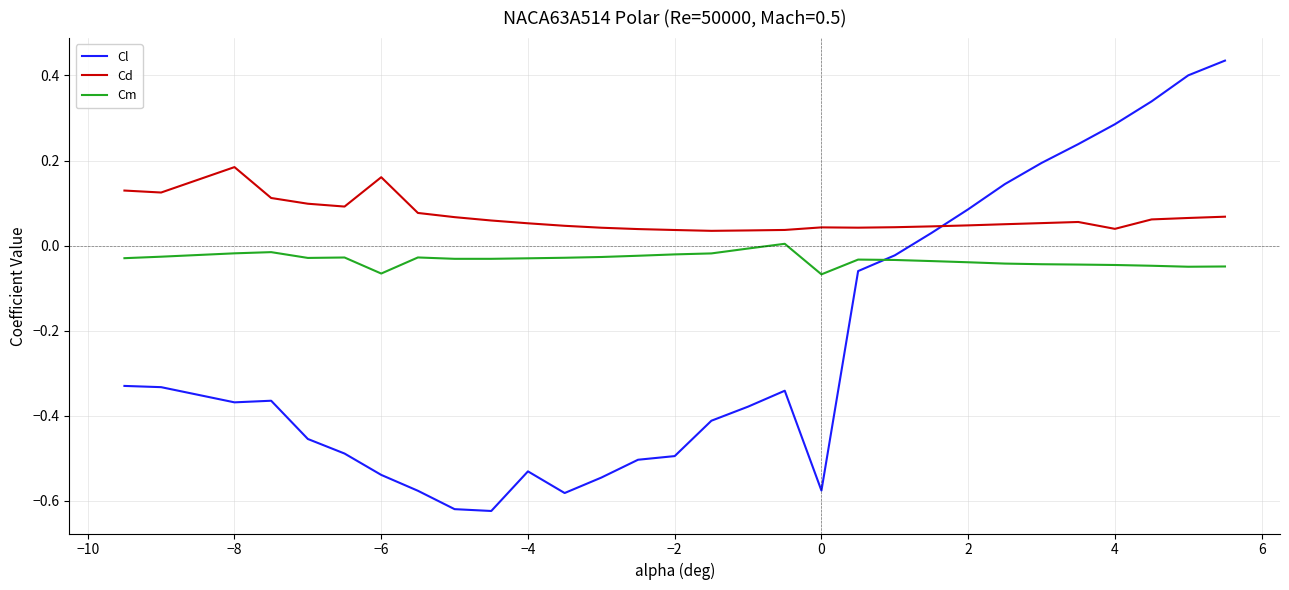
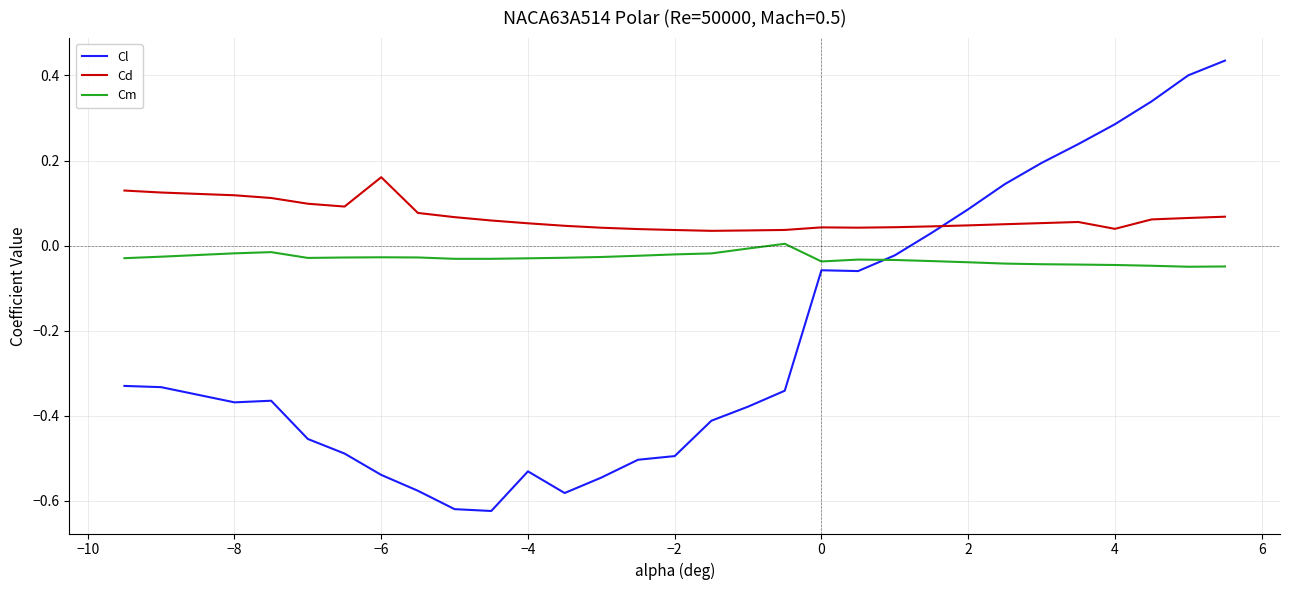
  {
    "Cl": {
      "−8": -0.37,
      "−6": -0.54,
      "−4": -0.53,
      "−2": -0.49,
-     "0": -0.58,
+     "0": -0.06,
      "2": 0.09,
      "4": 0.29
    },
    "Cd": {
-     "−8": 0.18,
+     "−8": 0.12,
      "−6": 0.16,
      "−4": 0.05,
      "−2": 0.04,
      "0": 0.04,
      "2": 0.05,
      "4": 0.04
    },
    "Cm": {
      "−8": -0.02,
-     "−6": -0.07,
+     "−6": -0.03,
      "−4": -0.03,
      "−2": -0.02,
-     "0": -0.07,
+     "0": -0.04,
      "2": -0.04,
      "4": -0.05
    }
  }
